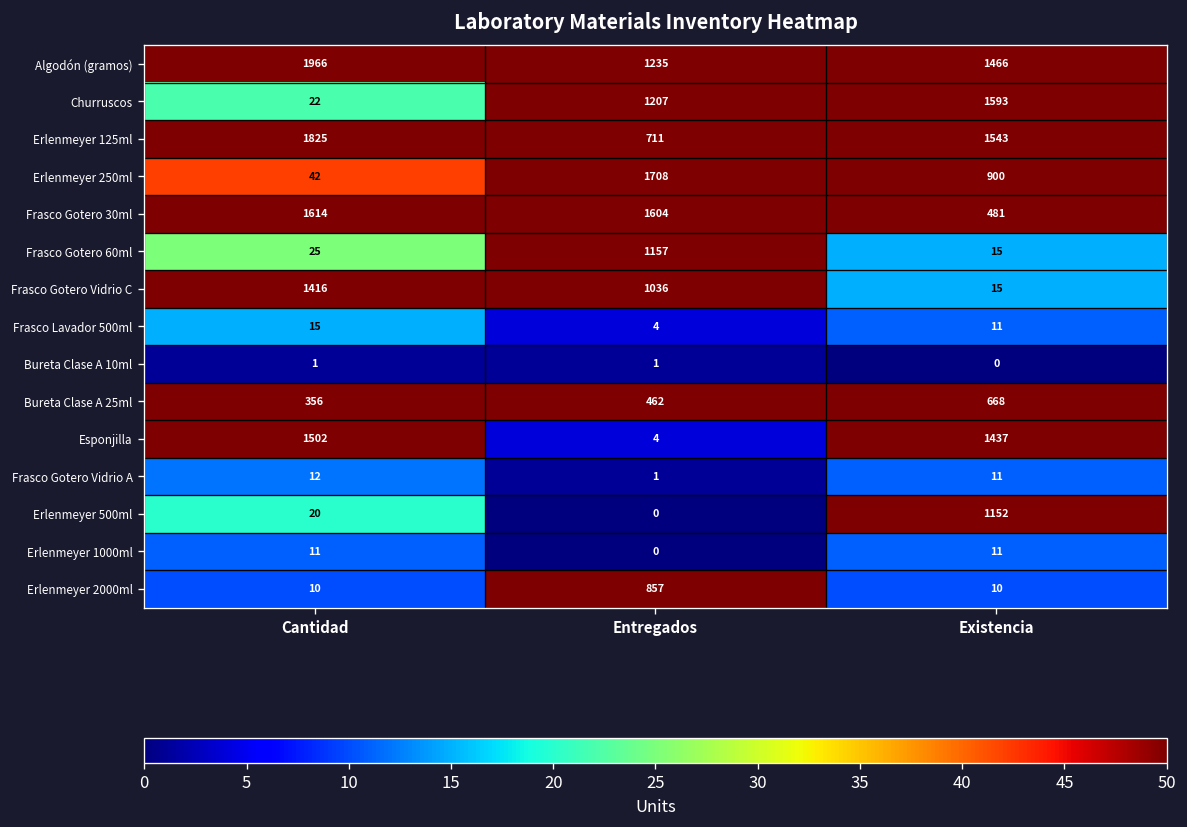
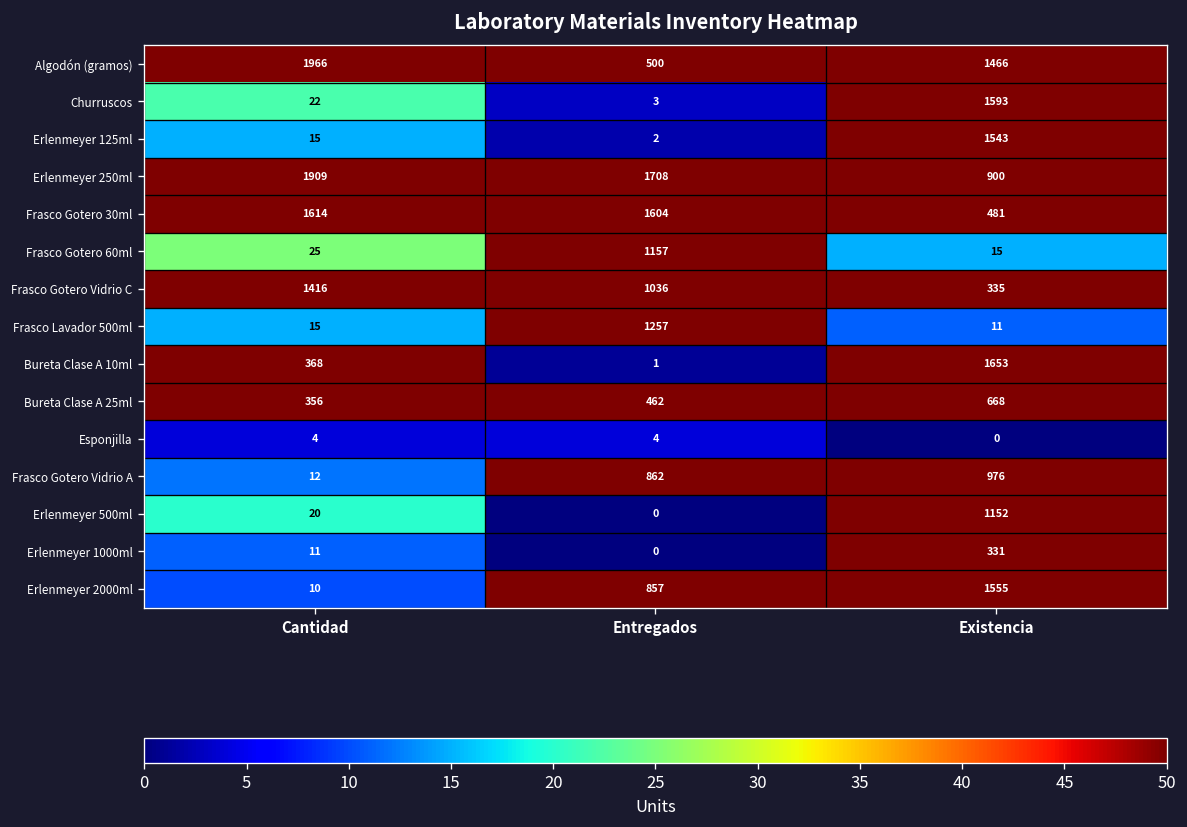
  {
    "Algodón (gramos)": {
      "Cantidad": 1966,
-     "Entregados": 1235,
+     "Entregados": 500,
      "Existencia": 1466
    },
    "Churruscos": {
      "Cantidad": 22,
-     "Entregados": 1207,
+     "Entregados": 3,
      "Existencia": 1593
    },
    "Erlenmeyer 125ml": {
-     "Cantidad": 1825,
-     "Entregados": 711,
+     "Cantidad": 15,
+     "Entregados": 2,
      "Existencia": 1543
    },
    "Erlenmeyer 250ml": {
-     "Cantidad": 42,
+     "Cantidad": 1909,
      "Entregados": 1708,
      "Existencia": 900
    },
    "Frasco Gotero 30ml": {
      "Cantidad": 1614,
      "Entregados": 1604,
      "Existencia": 481
    },
    "Frasco Gotero 60ml": {
      "Cantidad": 25,
      "Entregados": 1157,
      "Existencia": 15
    },
    "Frasco Gotero Vidrio C": {
      "Cantidad": 1416,
      "Entregados": 1036,
-     "Existencia": 15
+     "Existencia": 335
    },
    "Frasco Lavador 500ml": {
      "Cantidad": 15,
-     "Entregados": 4,
+     "Entregados": 1257,
      "Existencia": 11
    },
    "Bureta Clase A 10ml": {
-     "Cantidad": 1,
+     "Cantidad": 368,
      "Entregados": 1,
-     "Existencia": 0
+     "Existencia": 1653
    },
    "Bureta Clase A 25ml": {
      "Cantidad": 356,
      "Entregados": 462,
      "Existencia": 668
    },
    "Esponjilla": {
-     "Cantidad": 1502,
+     "Cantidad": 4,
      "Entregados": 4,
-     "Existencia": 1437
+     "Existencia": 0
    },
    "Frasco Gotero Vidrio A": {
      "Cantidad": 12,
-     "Entregados": 1,
-     "Existencia": 11
+     "Entregados": 862,
+     "Existencia": 976
    },
    "Erlenmeyer 500ml": {
      "Cantidad": 20,
      "Entregados": 0,
      "Existencia": 1152
    },
    "Erlenmeyer 1000ml": {
      "Cantidad": 11,
      "Entregados": 0,
-     "Existencia": 11
+     "Existencia": 331
    },
    "Erlenmeyer 2000ml": {
      "Cantidad": 10,
      "Entregados": 857,
-     "Existencia": 10
+     "Existencia": 1555
    }
  }
